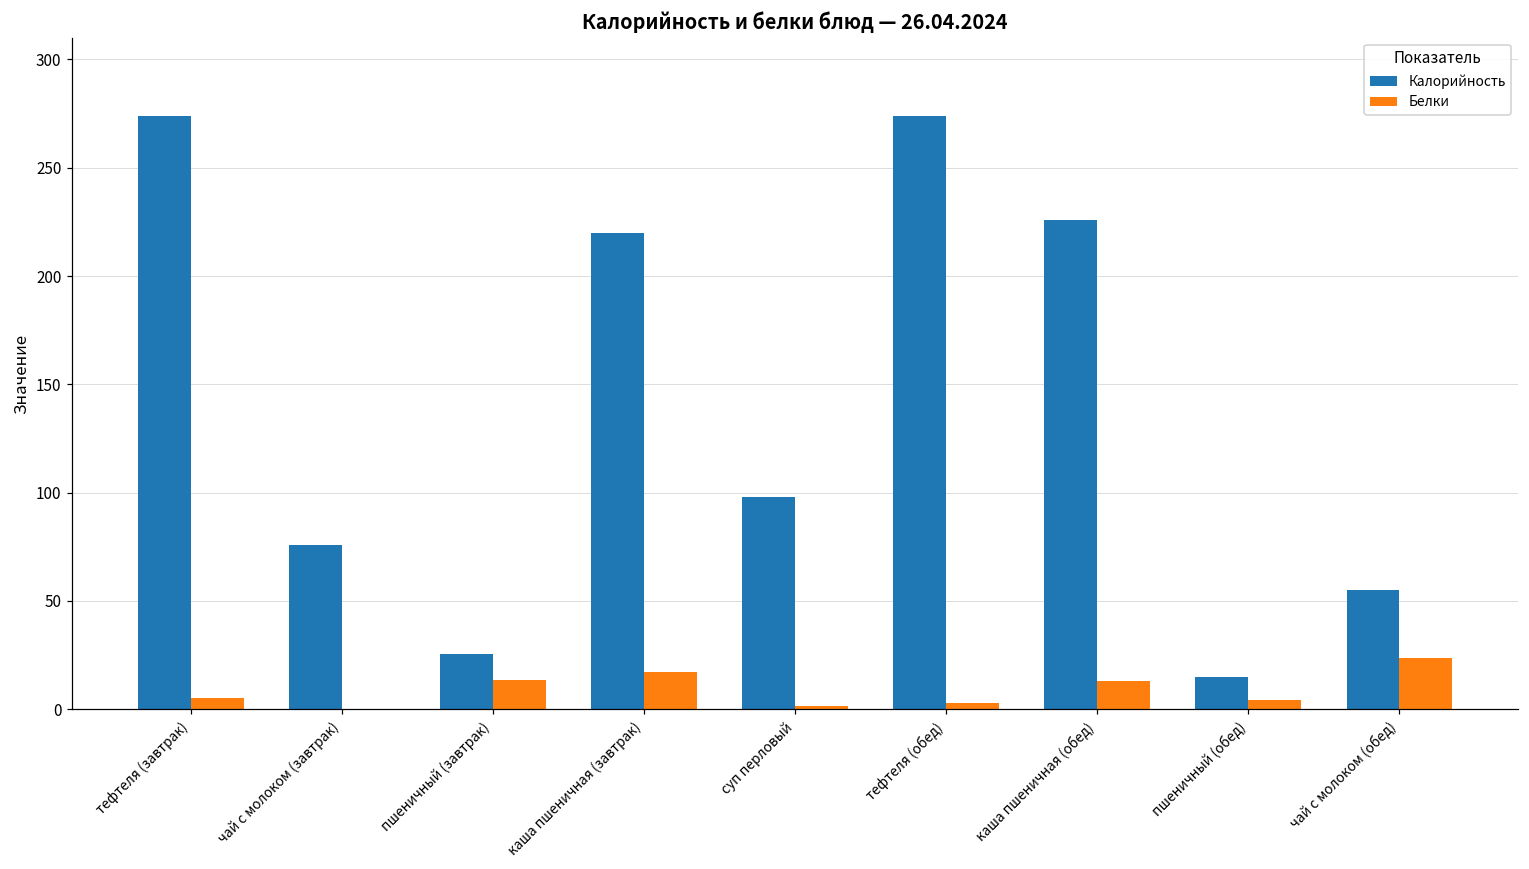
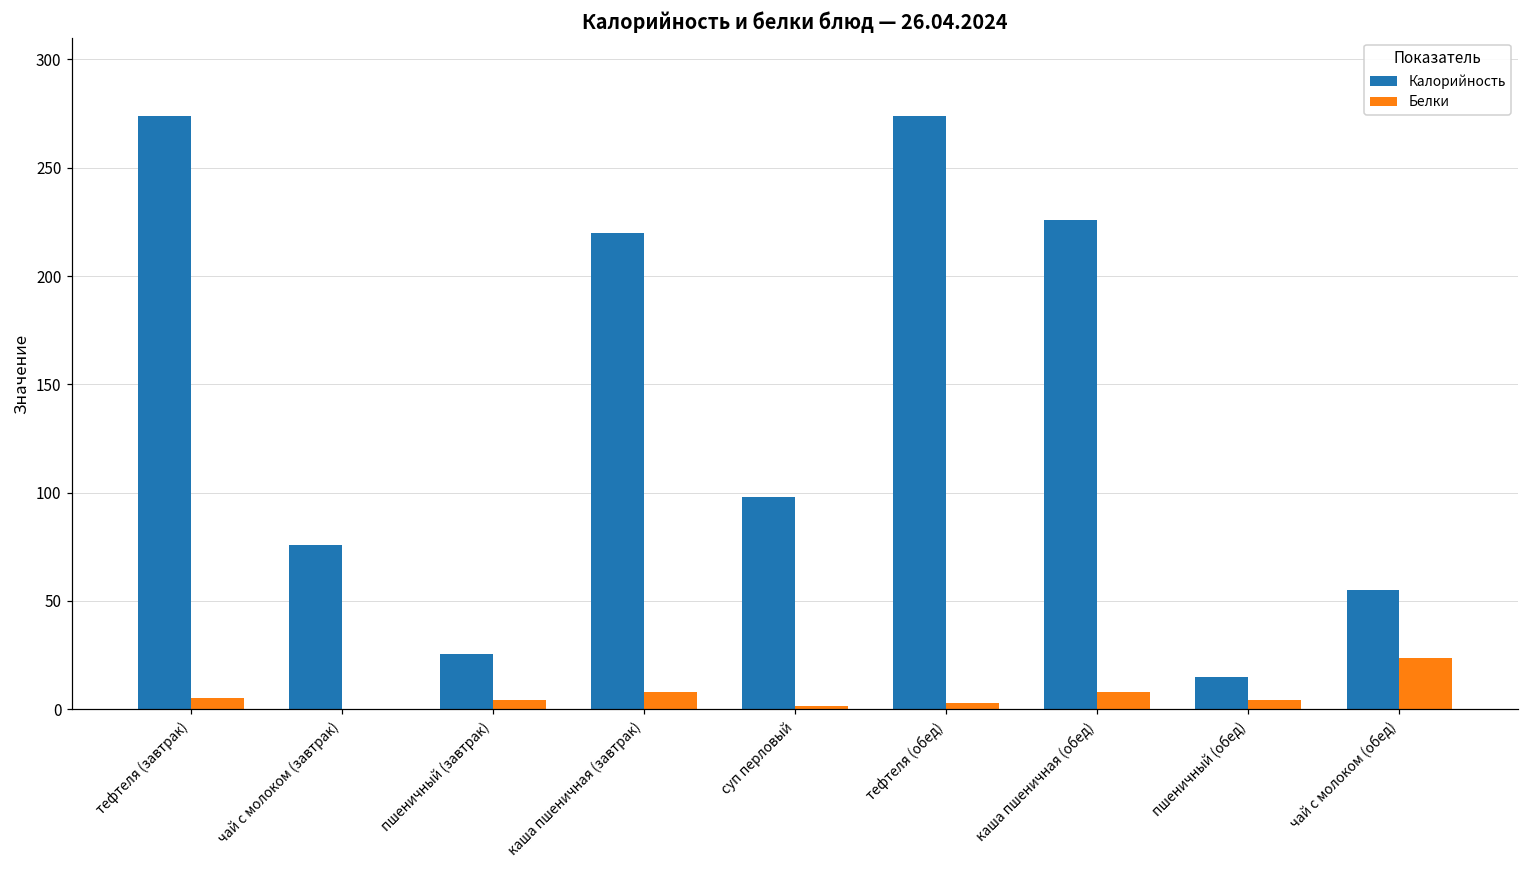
  {
    "Калорийность": {
      "тефтеля (завтрак)": 274,
      "чай с молоком (завтрак)": 76,
      "пшеничный (завтрак)": 25,
      "каша пшеничная (завтрак)": 220,
      "суп перловый": 98,
      "тефтеля (обед)": 274,
      "каша пшеничная (обед)": 226,
      "пшеничный (обед)": 15,
      "чай с молоком (обед)": 55
    },
    "Белки": {
      "тефтеля (завтрак)": 5,
-     "пшеничный (завтрак)": 14,
-     "каша пшеничная (завтрак)": 17,
+     "пшеничный (завтрак)": 4,
+     "каша пшеничная (завтрак)": 8,
      "суп перловый": 2,
      "тефтеля (обед)": 3,
-     "каша пшеничная (обед)": 13,
+     "каша пшеничная (обед)": 8,
      "пшеничный (обед)": 4,
      "чай с молоком (обед)": 24
    }
  }
